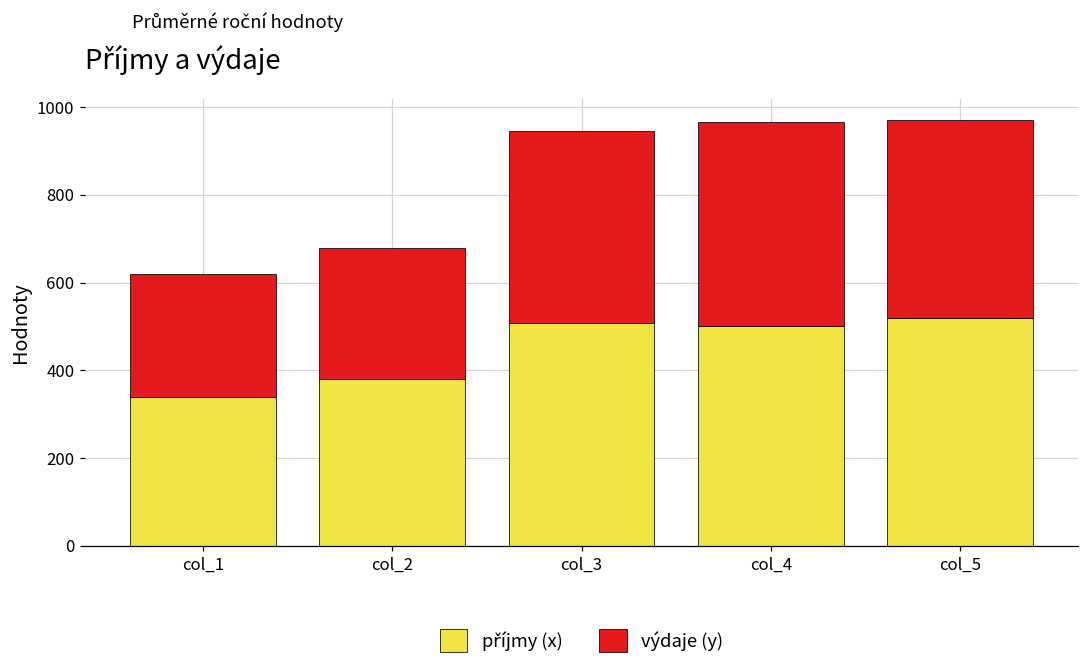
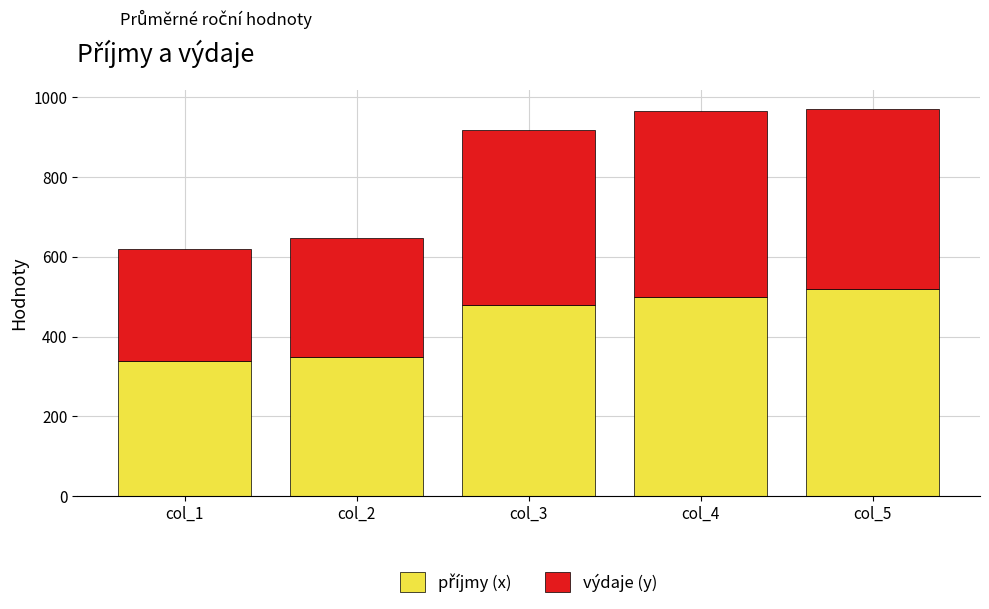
  {
    "příjmy (x)": {
      "col_1": 340,
-     "col_2": 380,
-     "col_3": 510,
+     "col_2": 350,
+     "col_3": 480,
      "col_4": 500,
      "col_5": 520
    },
    "výdaje (y)": {
      "col_1": 280,
      "col_2": 300,
      "col_3": 440,
      "col_4": 470,
      "col_5": 450
    }
  }
